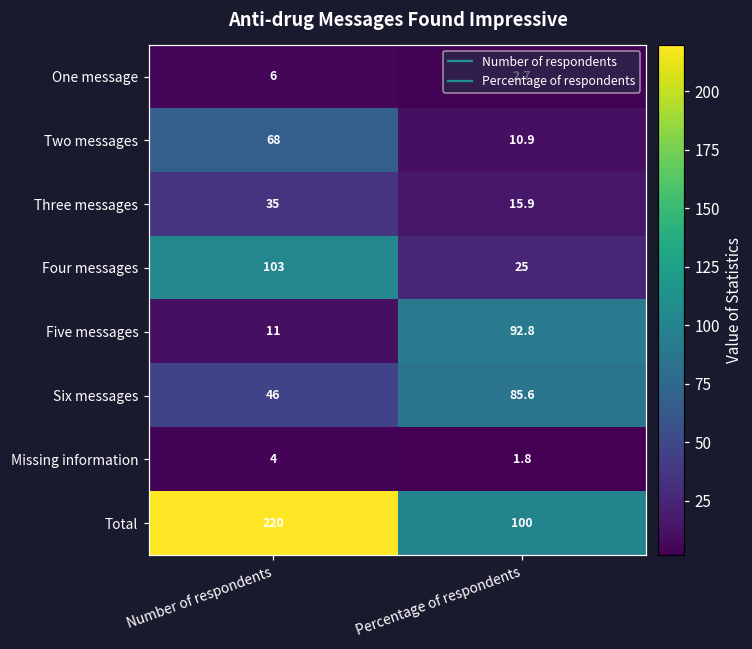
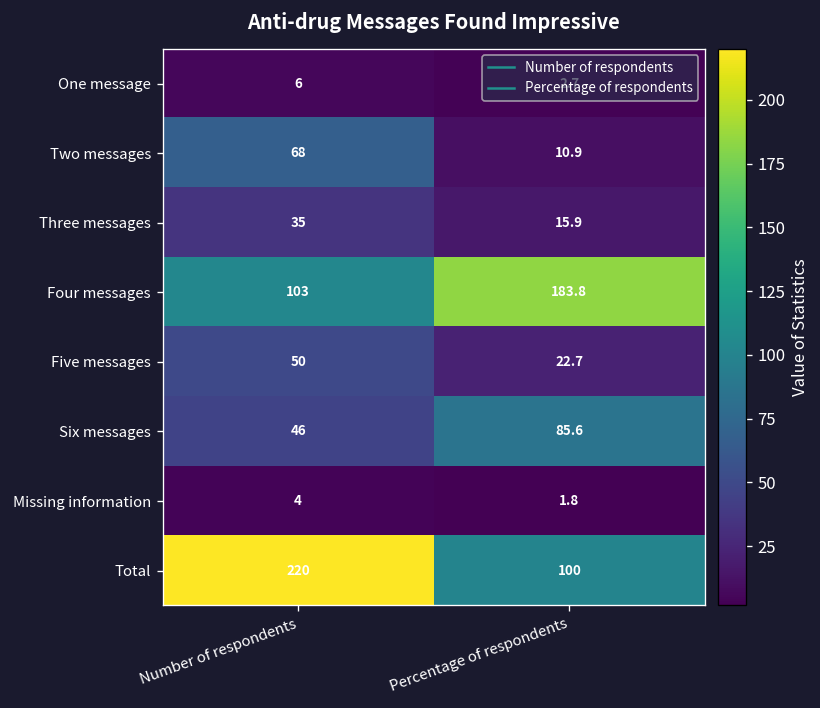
  {
    "One message": {
      "Number of respondents": 6
    },
    "Two messages": {
      "Number of respondents": 68,
      "Percentage of respondents": 10.9
    },
    "Three messages": {
      "Number of respondents": 35,
      "Percentage of respondents": 15.9
    },
    "Four messages": {
      "Number of respondents": 103,
-     "Percentage of respondents": 25
+     "Percentage of respondents": 183.8
    },
    "Five messages": {
-     "Number of respondents": 11,
-     "Percentage of respondents": 92.8
+     "Number of respondents": 50,
+     "Percentage of respondents": 22.7
    },
    "Six messages": {
      "Number of respondents": 46,
      "Percentage of respondents": 85.6
    },
    "Missing information": {
      "Number of respondents": 4,
      "Percentage of respondents": 1.8
    },
    "Total": {
      "Number of respondents": 220,
      "Percentage of respondents": 100
    }
  }
